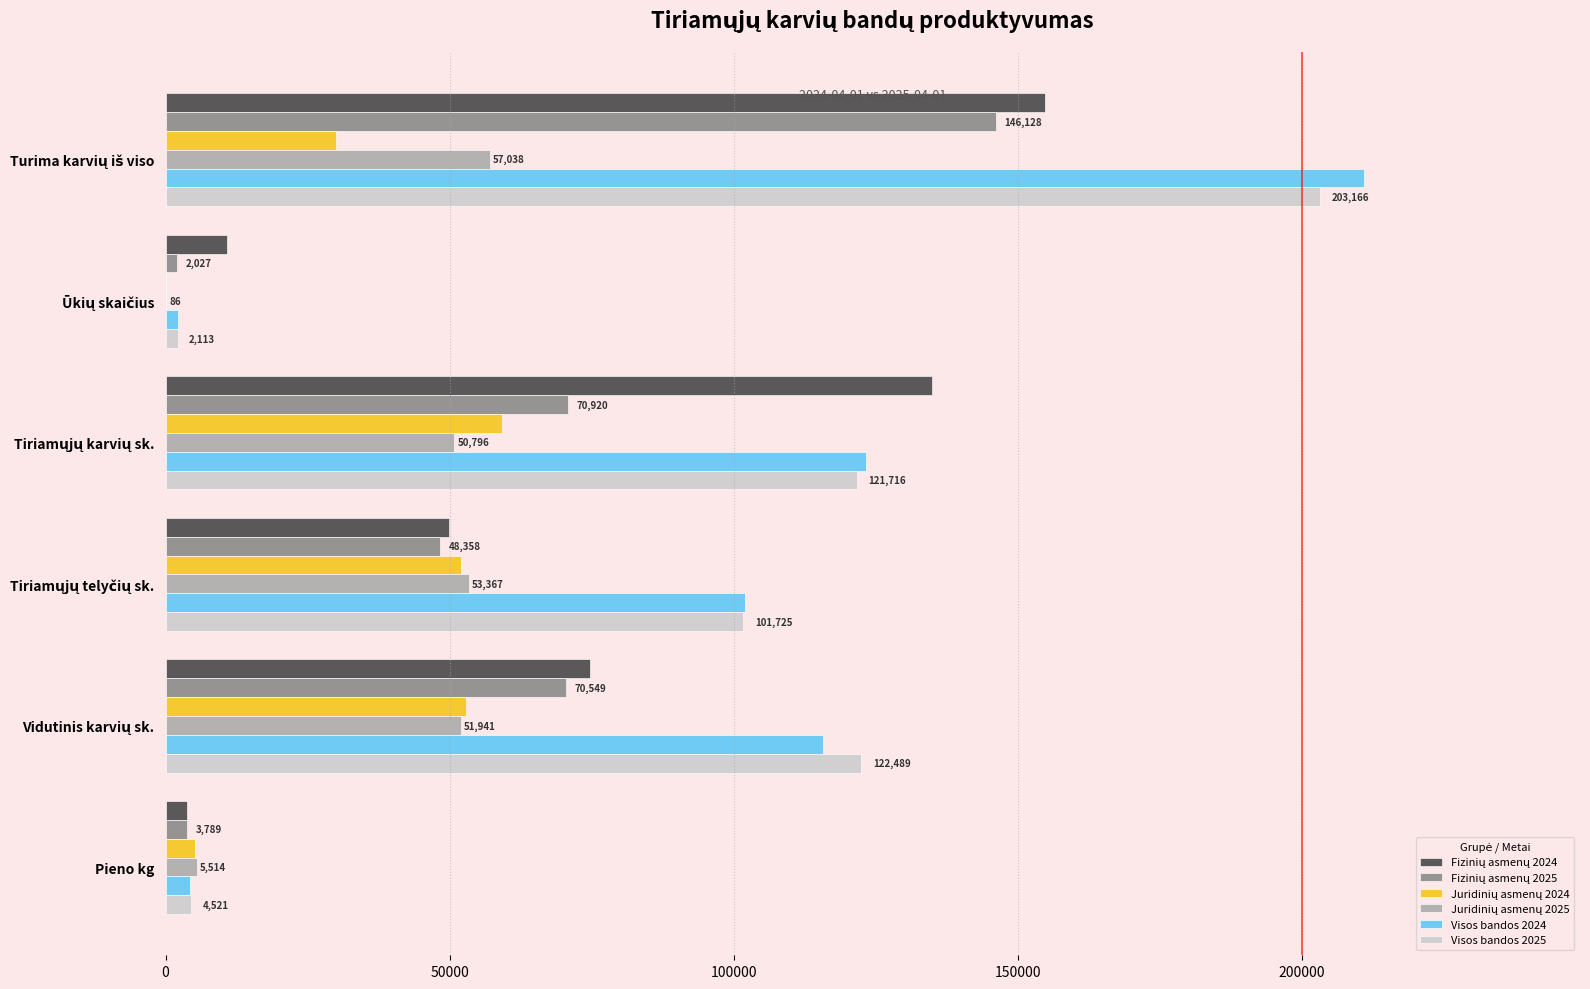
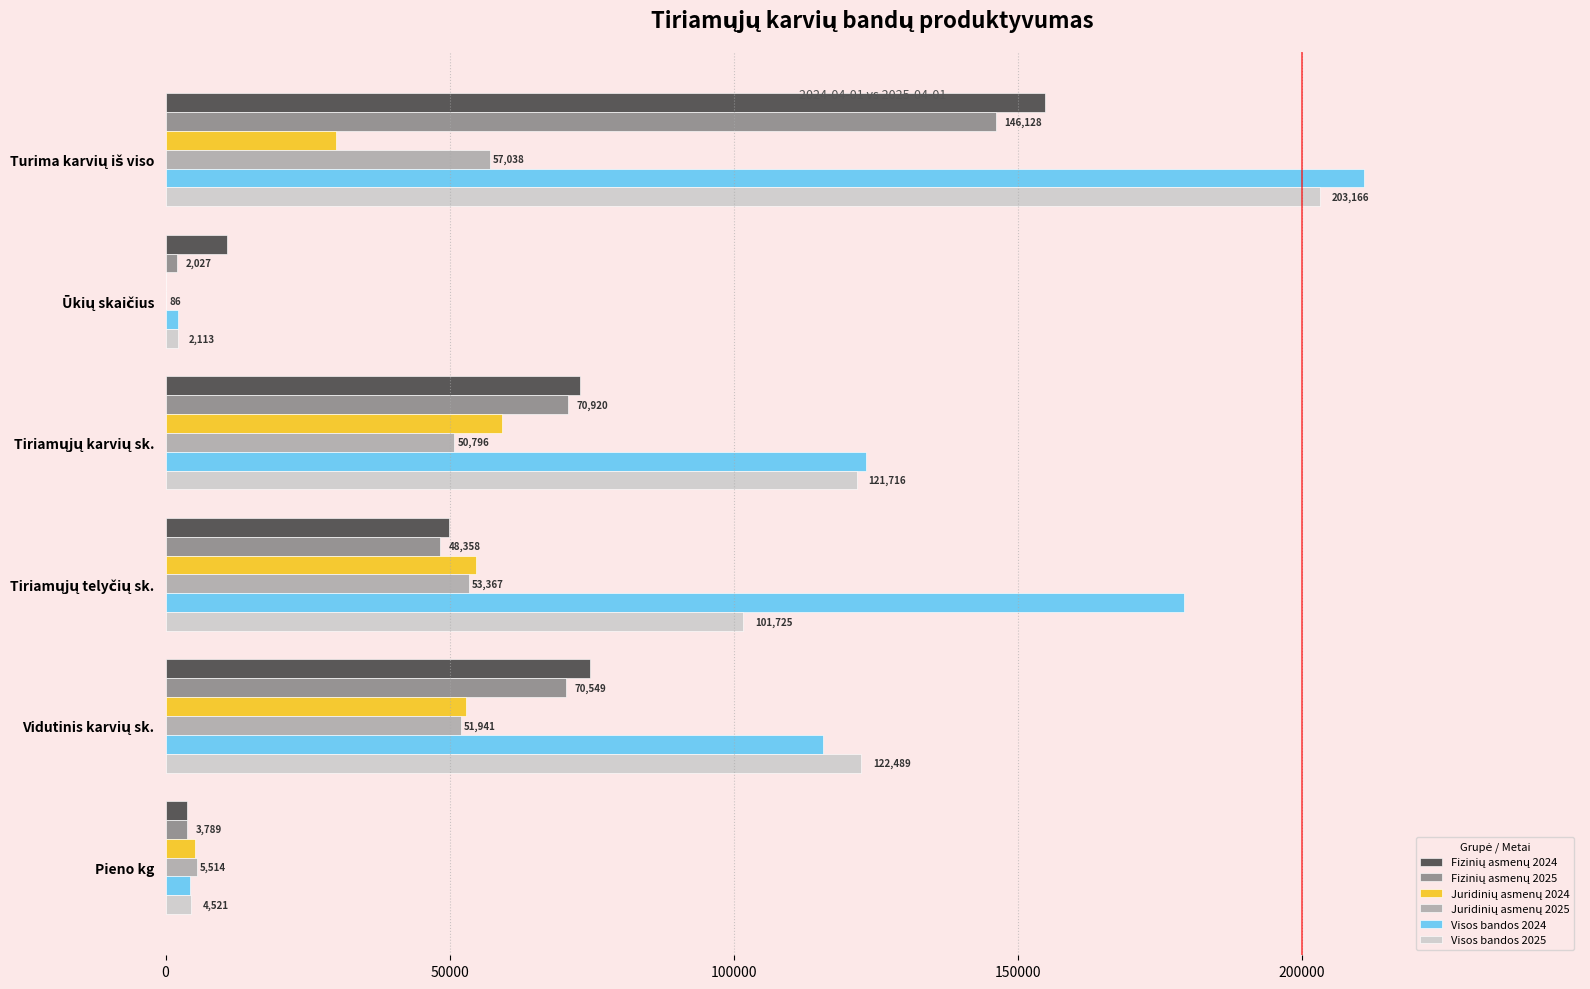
  {
    "Fizinių asmenų 2024": {
      "Turima karvių iš viso": 155000,
      "Ūkių skaičius": 11000,
-     "Tiriamųjų karvių sk.": 135000,
+     "Tiriamųjų karvių sk.": 73000,
      "Tiriamųjų telyčių sk.": 50000,
      "Vidutinis karvių sk.": 75000,
      "Pieno kg": 4000
    },
    "Juridinių asmenų 2024": {
      "Turima karvių iš viso": 30000,
      "Tiriamųjų karvių sk.": 59000,
-     "Tiriamųjų telyčių sk.": 52000,
+     "Tiriamųjų telyčių sk.": 55000,
      "Vidutinis karvių sk.": 53000,
      "Pieno kg": 5000
    },
    "Visos bandos 2024": {
      "Turima karvių iš viso": 211000,
      "Ūkių skaičius": 2000,
      "Tiriamųjų karvių sk.": 123000,
-     "Tiriamųjų telyčių sk.": 102000,
+     "Tiriamųjų telyčių sk.": 179000,
      "Vidutinis karvių sk.": 116000,
      "Pieno kg": 4000
    }
  }
